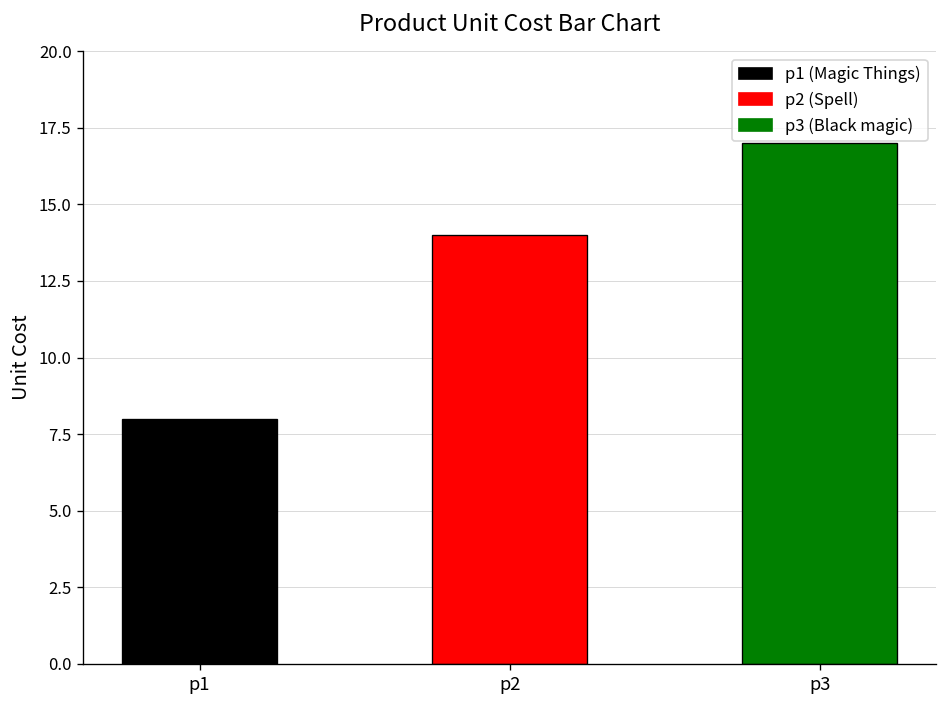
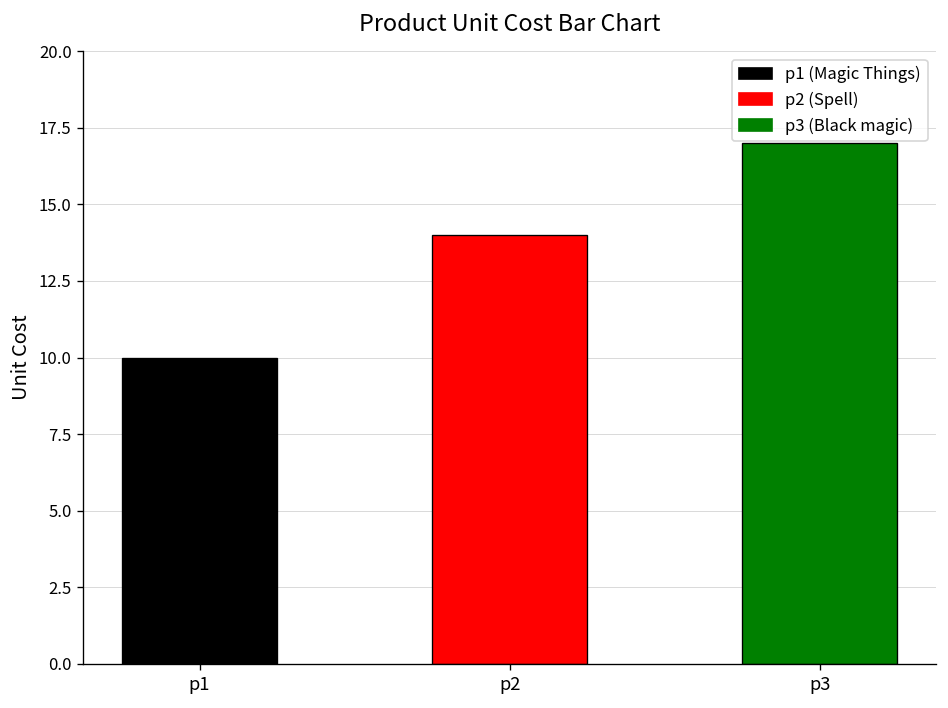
  {
-   "p1": 8,
+   "p1": 10,
    "p2": 14,
    "p3": 17
  }
